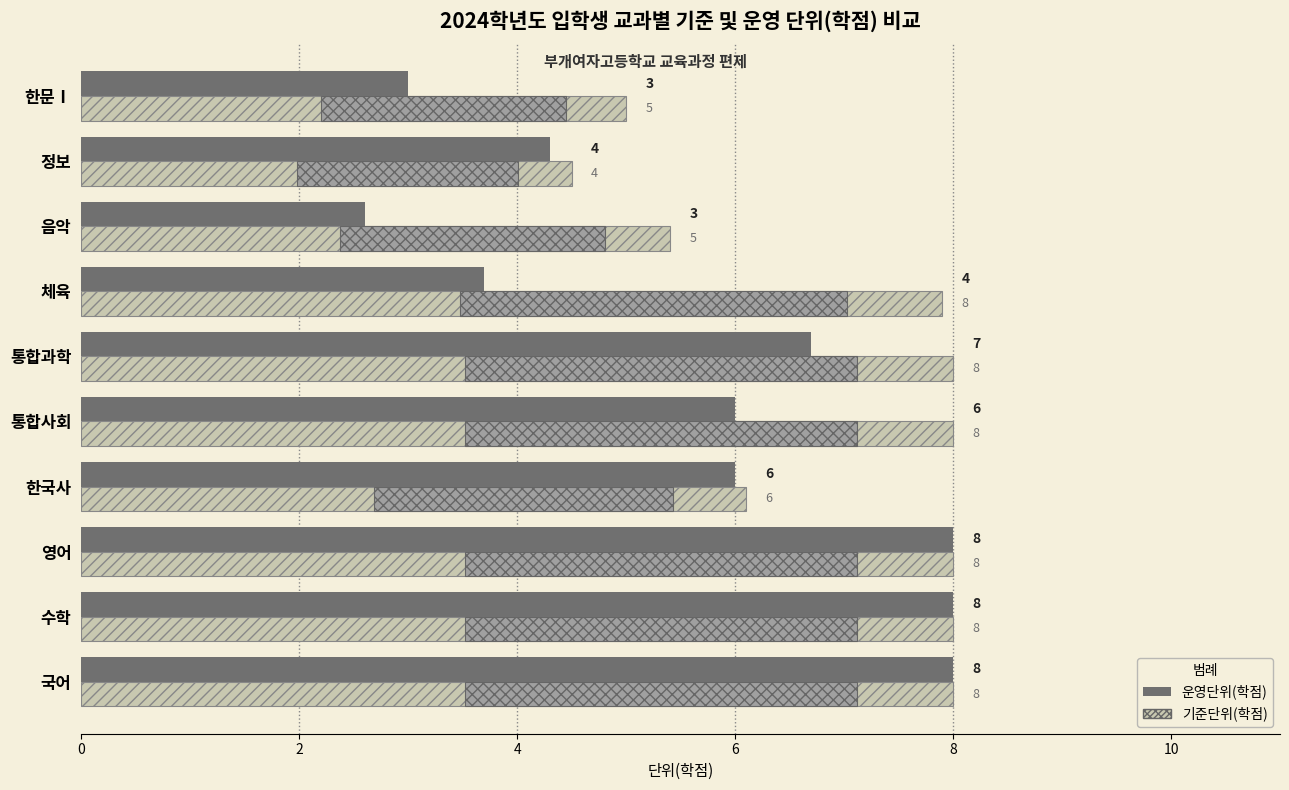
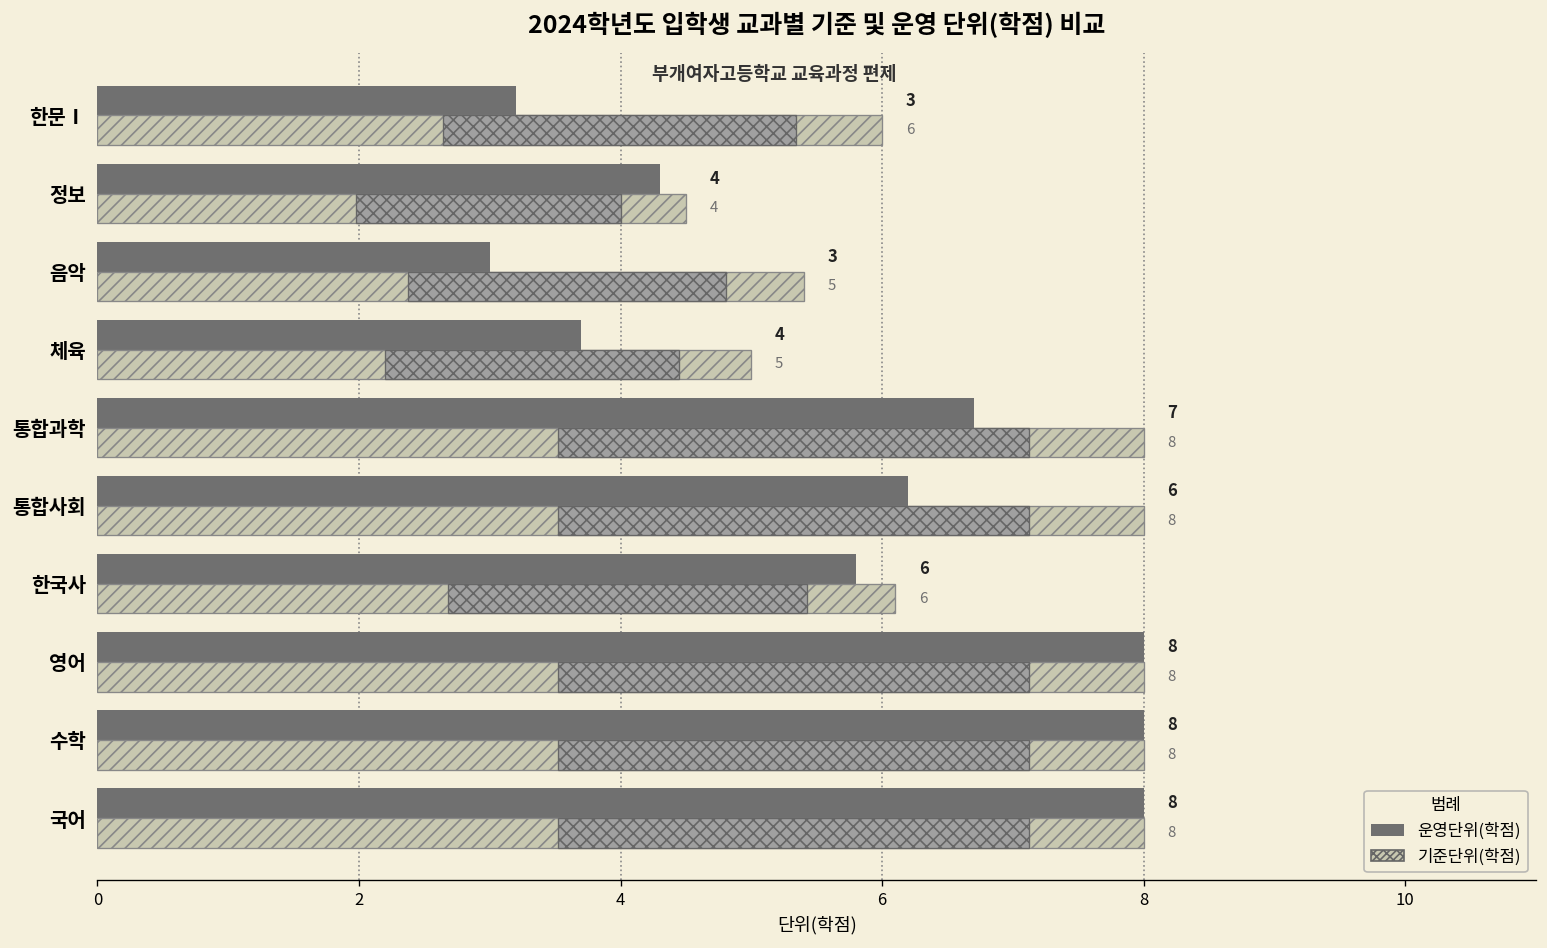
  {
    "운영단위(학점)": {
-     "한문Ⅰ": 3.0,
+     "한문Ⅰ": 3.2,
      "정보": 4.3,
-     "음악": 2.6,
+     "음악": 3.0,
      "체육": 3.7,
      "통합과학": 6.7,
-     "통합사회": 6.0,
-     "한국사": 6.0
+     "통합사회": 6.2,
+     "한국사": 5.8
    },
    "기준단위(학점)": {
-     "한문Ⅰ": 5,
+     "한문Ⅰ": 6,
      "정보": 4,
      "음악": 5,
-     "체육": 8,
+     "체육": 5,
      "통합과학": 8,
      "통합사회": 8,
      "한국사": 6,
      "영어": 8,
      "수학": 8,
      "국어": 8
    }
  }
